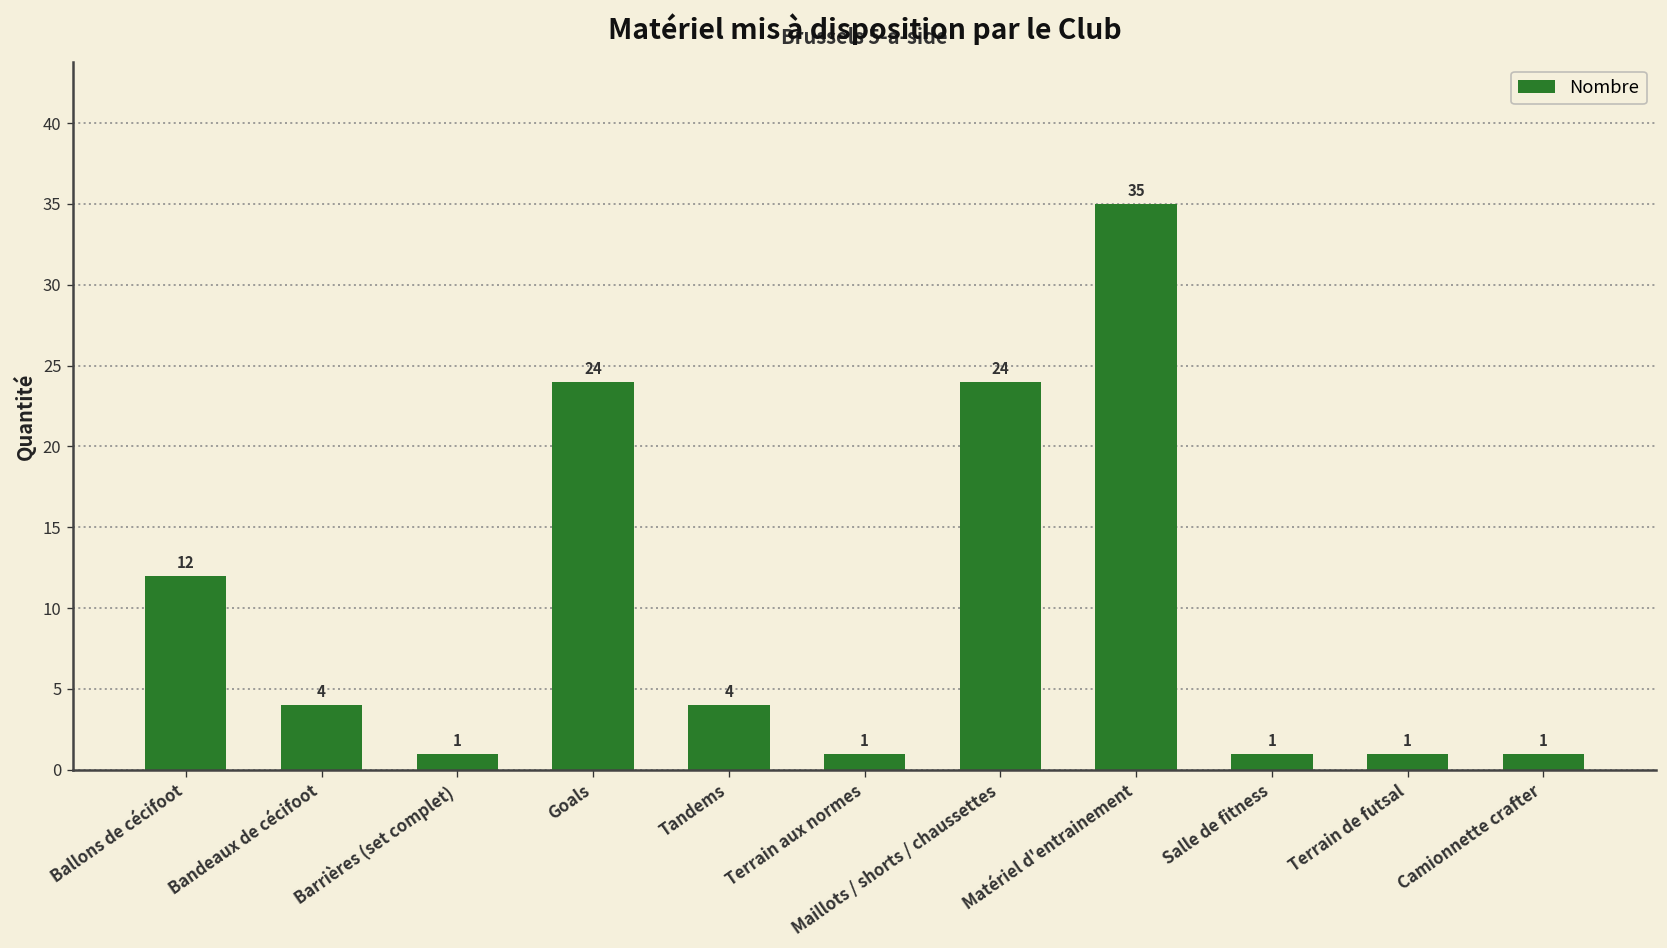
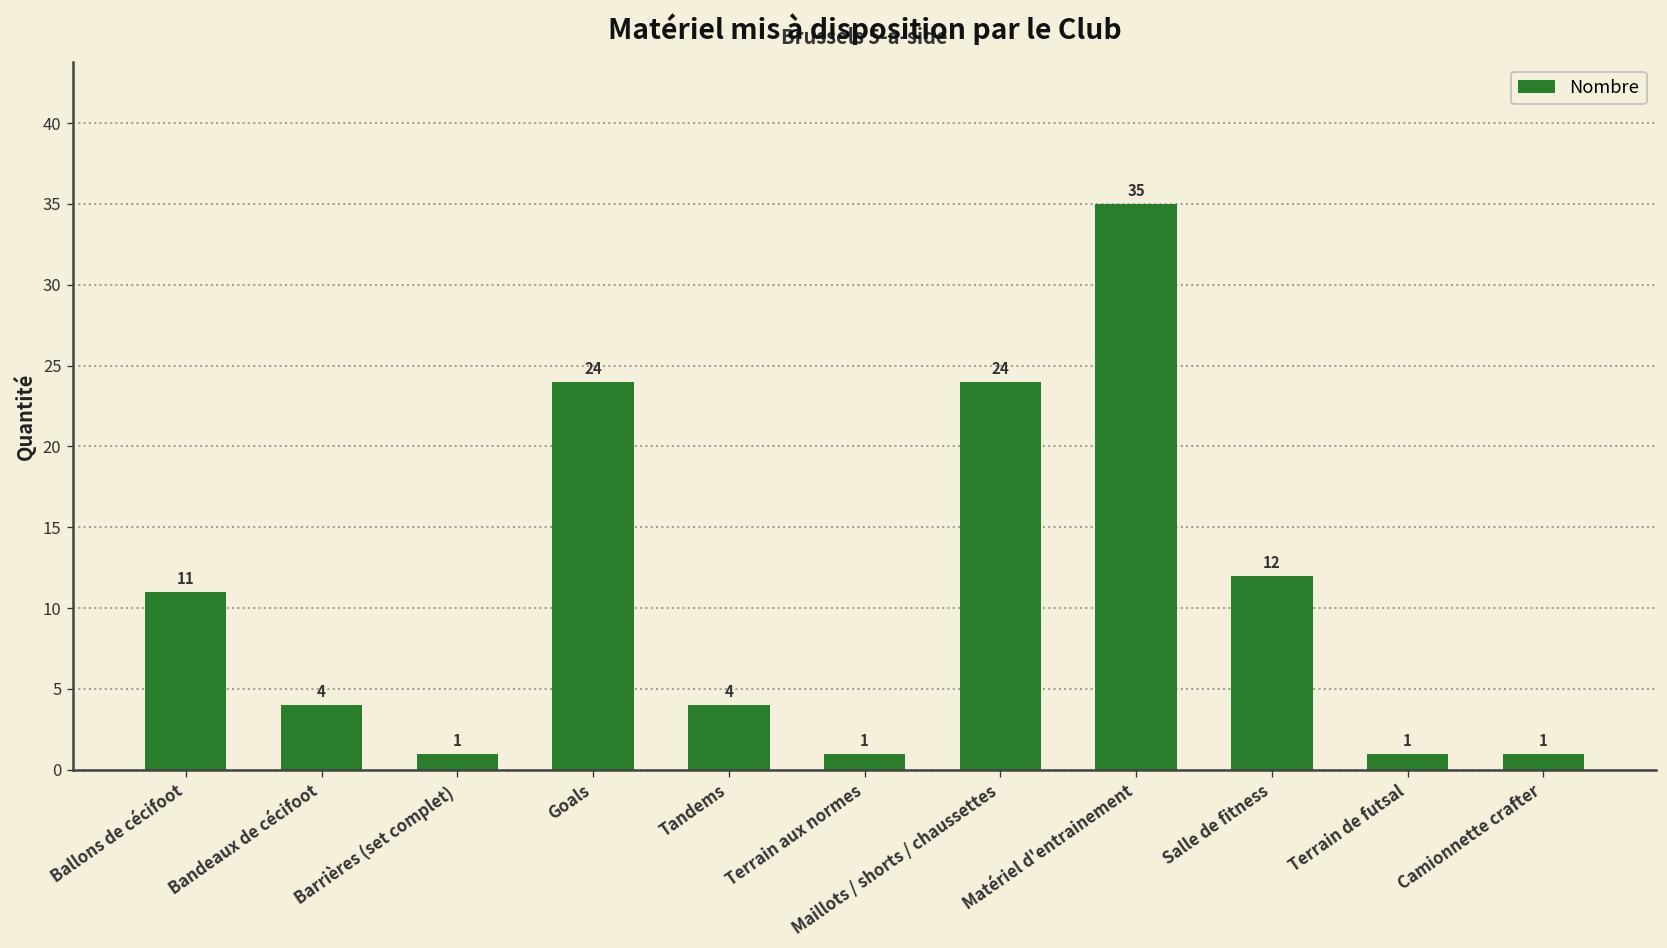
  {
-   "Ballons de cécifoot": 12,
+   "Ballons de cécifoot": 11,
    "Bandeaux de cécifoot": 4,
    "Barrières (set complet)": 1,
    "Goals": 24,
    "Tandems": 4,
    "Terrain aux normes": 1,
    "Maillots / shorts / chaussettes": 24,
    "Matériel d'entrainement": 35,
-   "Salle de fitness": 1,
+   "Salle de fitness": 12,
    "Terrain de futsal": 1,
    "Camionnette crafter": 1
  }
